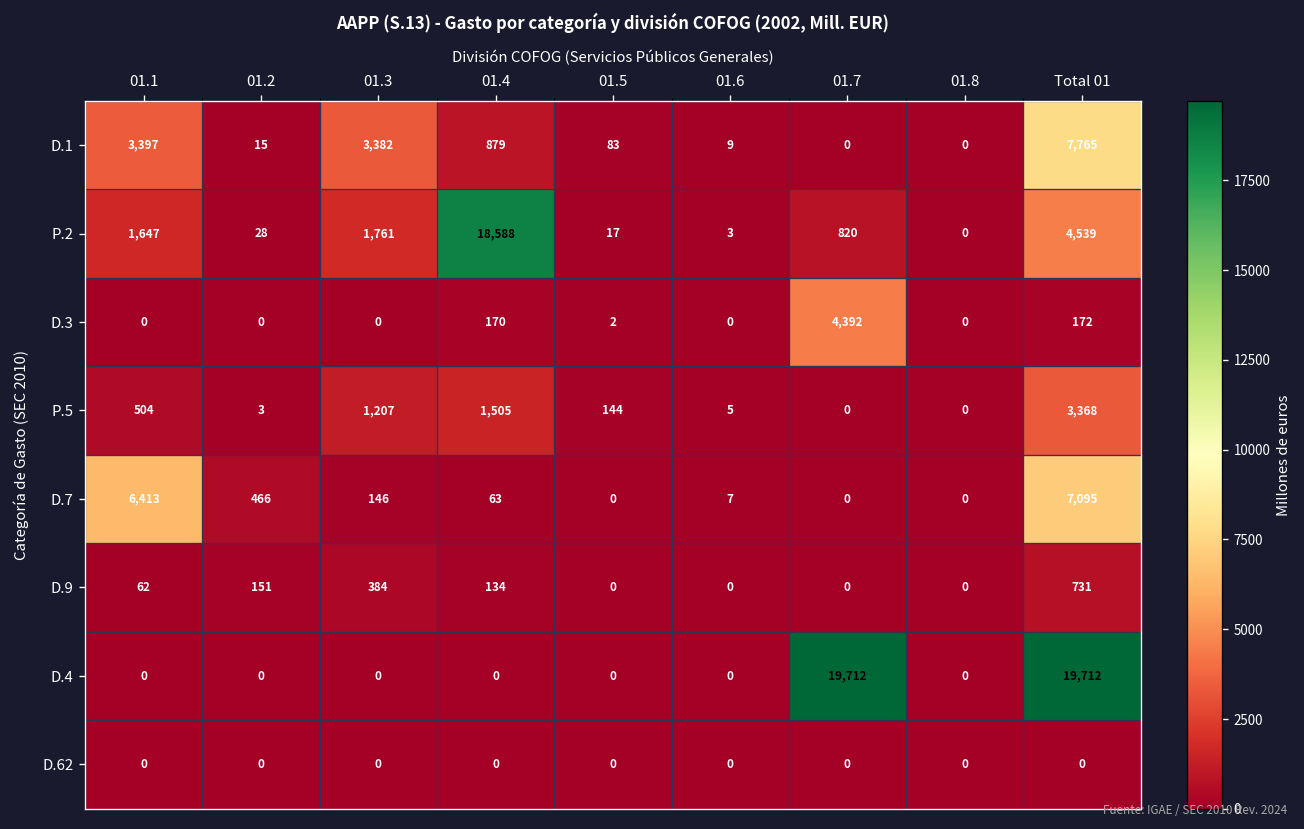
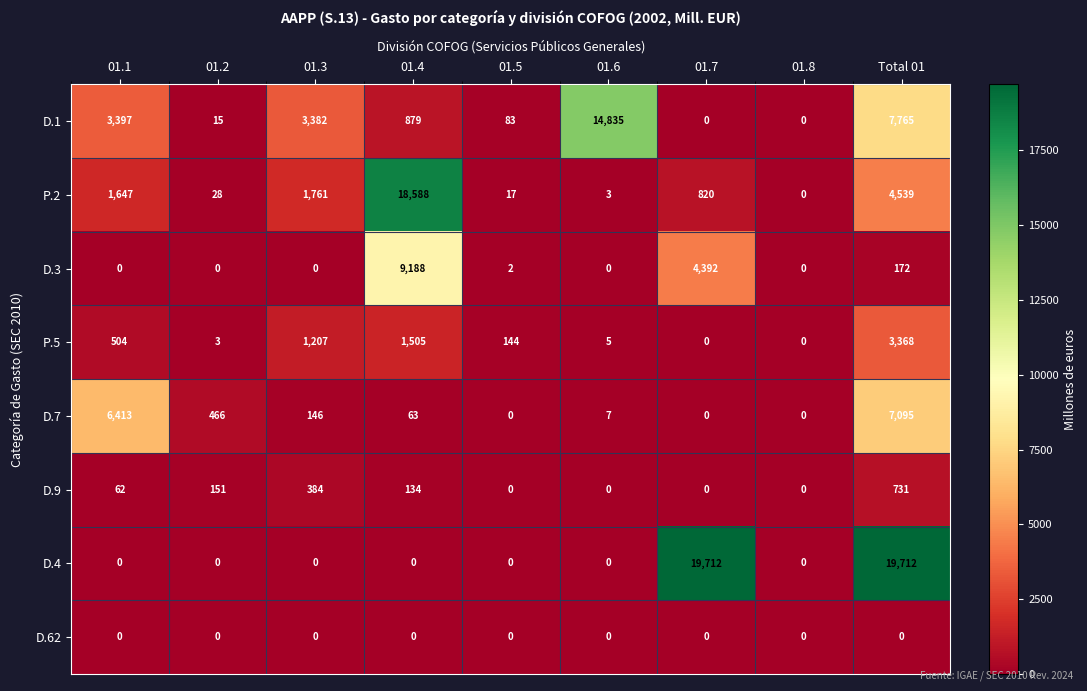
  {
    "D.1": {
      "01.1": "3,397",
      "01.2": "15",
      "01.3": "3,382",
      "01.4": "879",
      "01.5": "83",
-     "01.6": "9",
+     "01.6": "14,835",
      "01.7": "0",
      "01.8": "0",
      "Total 01": "7,765"
    },
    "P.2": {
      "01.1": "1,647",
      "01.2": "28",
      "01.3": "1,761",
      "01.4": "18,588",
      "01.5": "17",
      "01.6": "3",
      "01.7": "820",
      "01.8": "0",
      "Total 01": "4,539"
    },
    "D.3": {
      "01.1": "0",
      "01.2": "0",
      "01.3": "0",
-     "01.4": "170",
+     "01.4": "9,188",
      "01.5": "2",
      "01.6": "0",
      "01.7": "4,392",
      "01.8": "0",
      "Total 01": "172"
    },
    "P.5": {
      "01.1": "504",
      "01.2": "3",
      "01.3": "1,207",
      "01.4": "1,505",
      "01.5": "144",
      "01.6": "5",
      "01.7": "0",
      "01.8": "0",
      "Total 01": "3,368"
    },
    "D.7": {
      "01.1": "6,413",
      "01.2": "466",
      "01.3": "146",
      "01.4": "63",
      "01.5": "0",
      "01.6": "7",
      "01.7": "0",
      "01.8": "0",
      "Total 01": "7,095"
    },
    "D.9": {
      "01.1": "62",
      "01.2": "151",
      "01.3": "384",
      "01.4": "134",
      "01.5": "0",
      "01.6": "0",
      "01.7": "0",
      "01.8": "0",
      "Total 01": "731"
    },
    "D.4": {
      "01.1": "0",
      "01.2": "0",
      "01.3": "0",
      "01.4": "0",
      "01.5": "0",
      "01.6": "0",
      "01.7": "19,712",
      "01.8": "0",
      "Total 01": "19,712"
    },
    "D.62": {
      "01.1": "0",
      "01.2": "0",
      "01.3": "0",
      "01.4": "0",
      "01.5": "0",
      "01.6": "0",
      "01.7": "0",
      "01.8": "0",
      "Total 01": "0"
    }
  }
